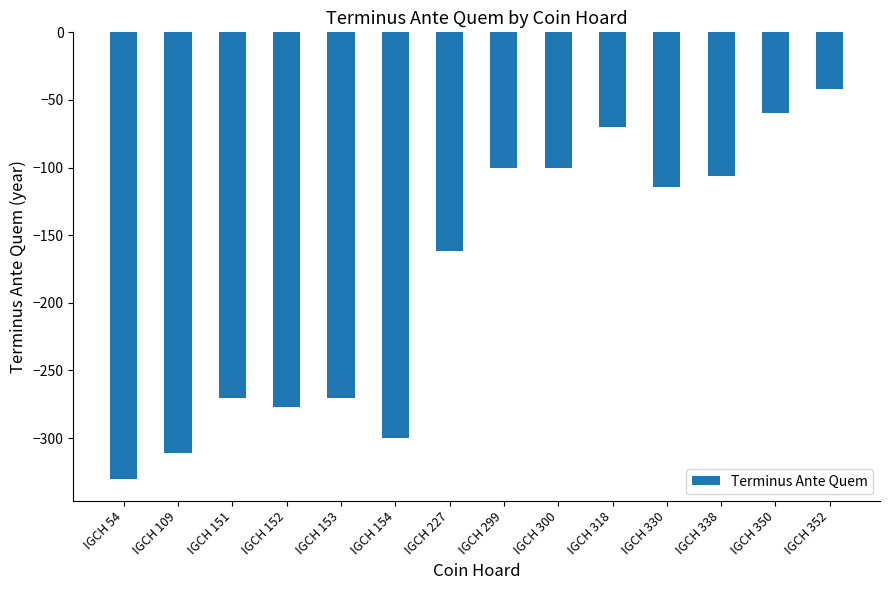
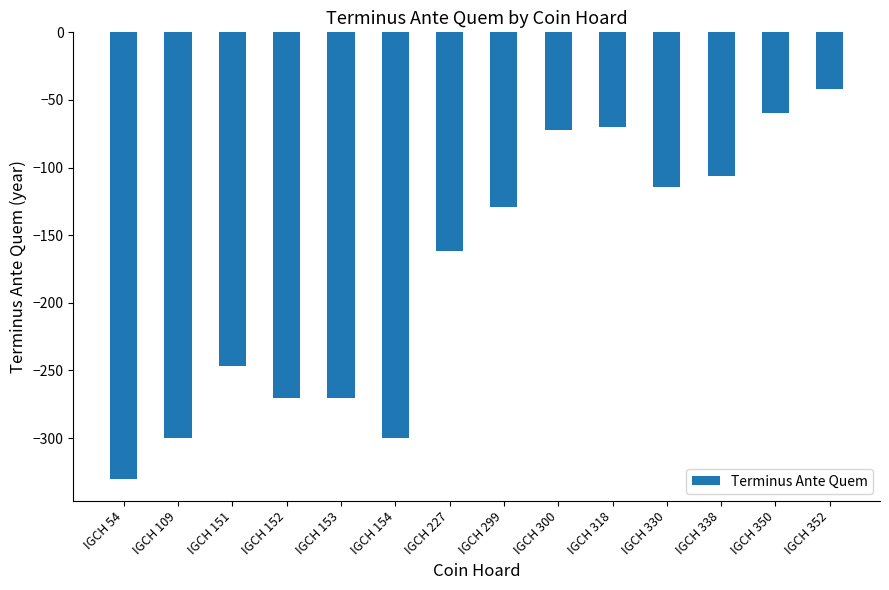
  {
    "IGCH 54": -330,
-   "IGCH 109": -311,
-   "IGCH 151": -270,
-   "IGCH 152": -277,
+   "IGCH 109": -300,
+   "IGCH 151": -247,
+   "IGCH 152": -270,
    "IGCH 153": -270,
    "IGCH 154": -300,
    "IGCH 227": -162,
-   "IGCH 299": -100,
-   "IGCH 300": -100,
+   "IGCH 299": -129,
+   "IGCH 300": -72,
    "IGCH 318": -70,
    "IGCH 330": -114,
    "IGCH 338": -106,
    "IGCH 350": -60,
    "IGCH 352": -42
  }
